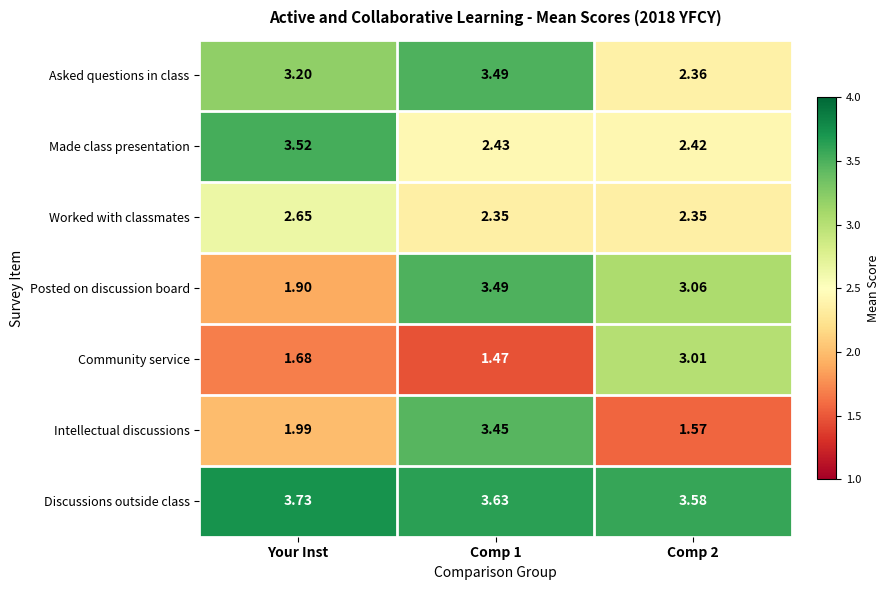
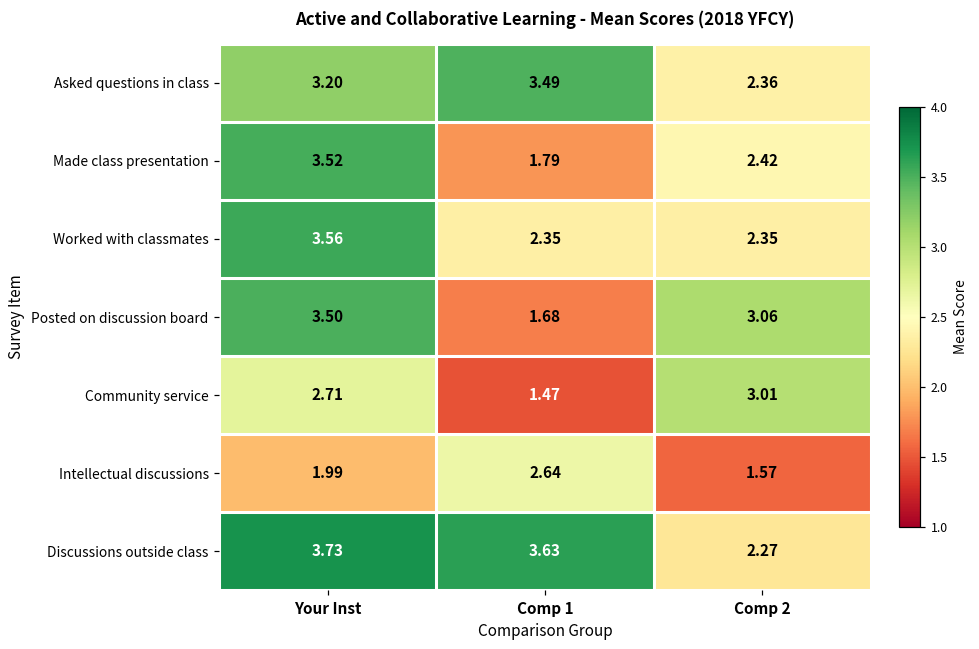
  {
    "Asked questions in class": {
      "Your Inst": 3.20,
      "Comp 1": 3.49,
      "Comp 2": 2.36
    },
    "Made class presentation": {
      "Your Inst": 3.52,
-     "Comp 1": 2.43,
+     "Comp 1": 1.79,
      "Comp 2": 2.42
    },
    "Worked with classmates": {
-     "Your Inst": 2.65,
+     "Your Inst": 3.56,
      "Comp 1": 2.35,
      "Comp 2": 2.35
    },
    "Posted on discussion board": {
-     "Your Inst": 1.90,
-     "Comp 1": 3.49,
+     "Your Inst": 3.50,
+     "Comp 1": 1.68,
      "Comp 2": 3.06
    },
    "Community service": {
-     "Your Inst": 1.68,
+     "Your Inst": 2.71,
      "Comp 1": 1.47,
      "Comp 2": 3.01
    },
    "Intellectual discussions": {
      "Your Inst": 1.99,
-     "Comp 1": 3.45,
+     "Comp 1": 2.64,
      "Comp 2": 1.57
    },
    "Discussions outside class": {
      "Your Inst": 3.73,
      "Comp 1": 3.63,
-     "Comp 2": 3.58
+     "Comp 2": 2.27
    }
  }
